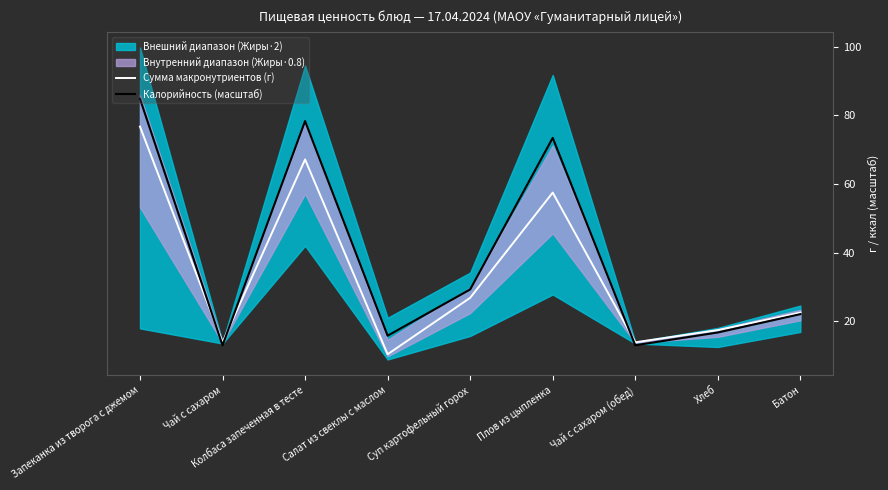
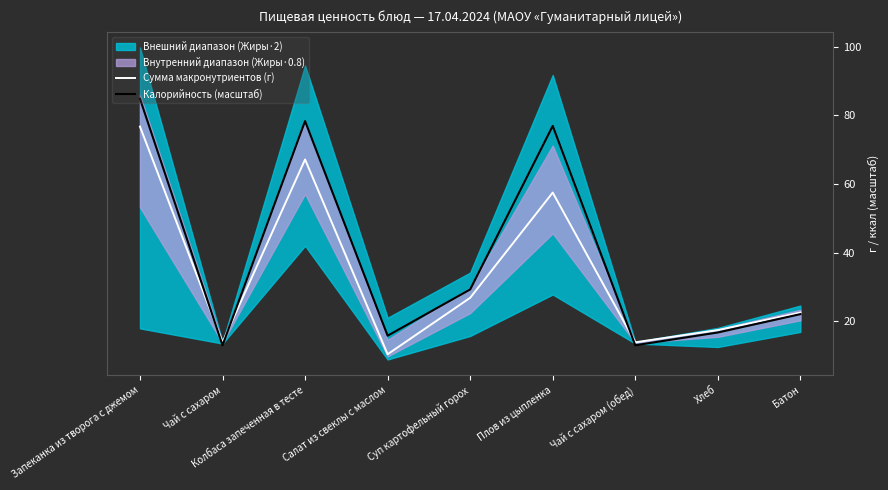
  {
    "Сумма макронутриентов (г)": {
      "Запеканка из творога с джемом": 77,
      "Колбаса запеченная в тесте": 67,
      "Салат из свеклы с маслом": 10,
      "Суп картофельный горох": 27,
      "Плов из цыпленка": 58
    },
    "Калорийность (масштаб)": {
      "Чай с сахаром": 13,
      "Салат из свеклы с маслом": 16,
-     "Плов из цыпленка": 73,
+     "Плов из цыпленка": 77,
      "Чай с сахаром (обед)": 13
    }
  }
